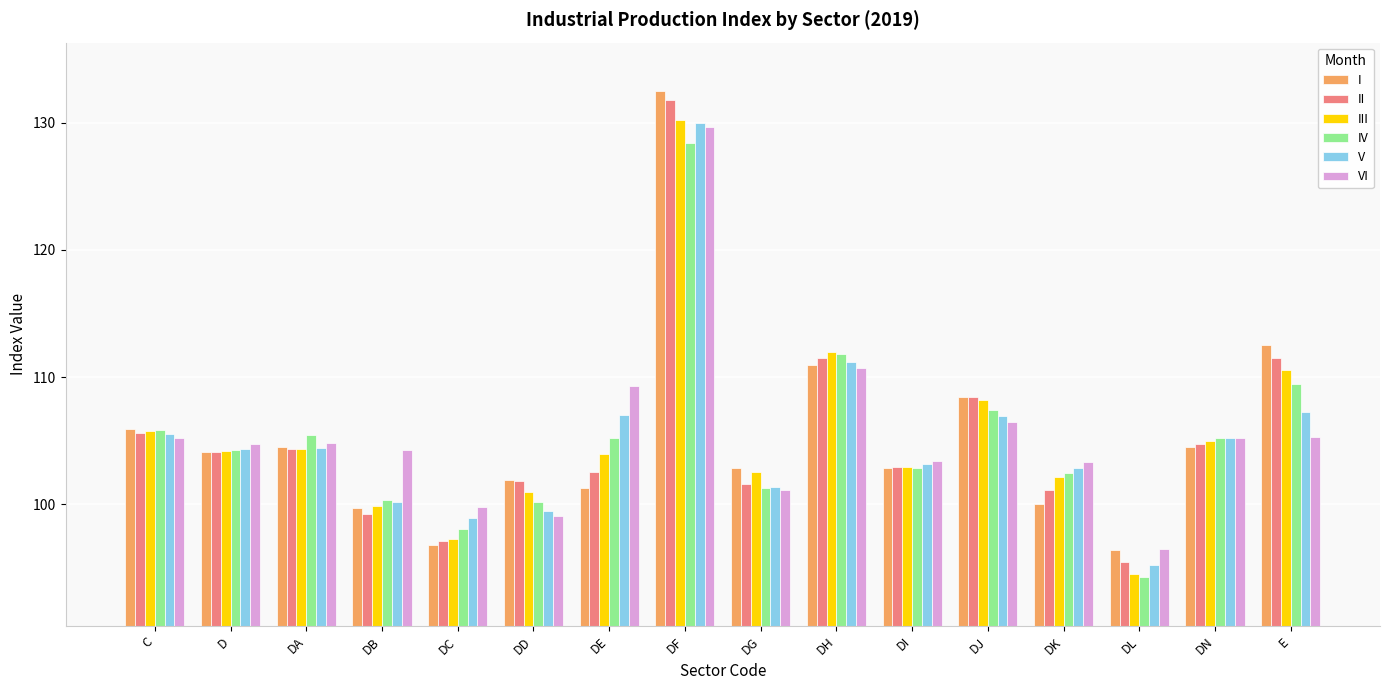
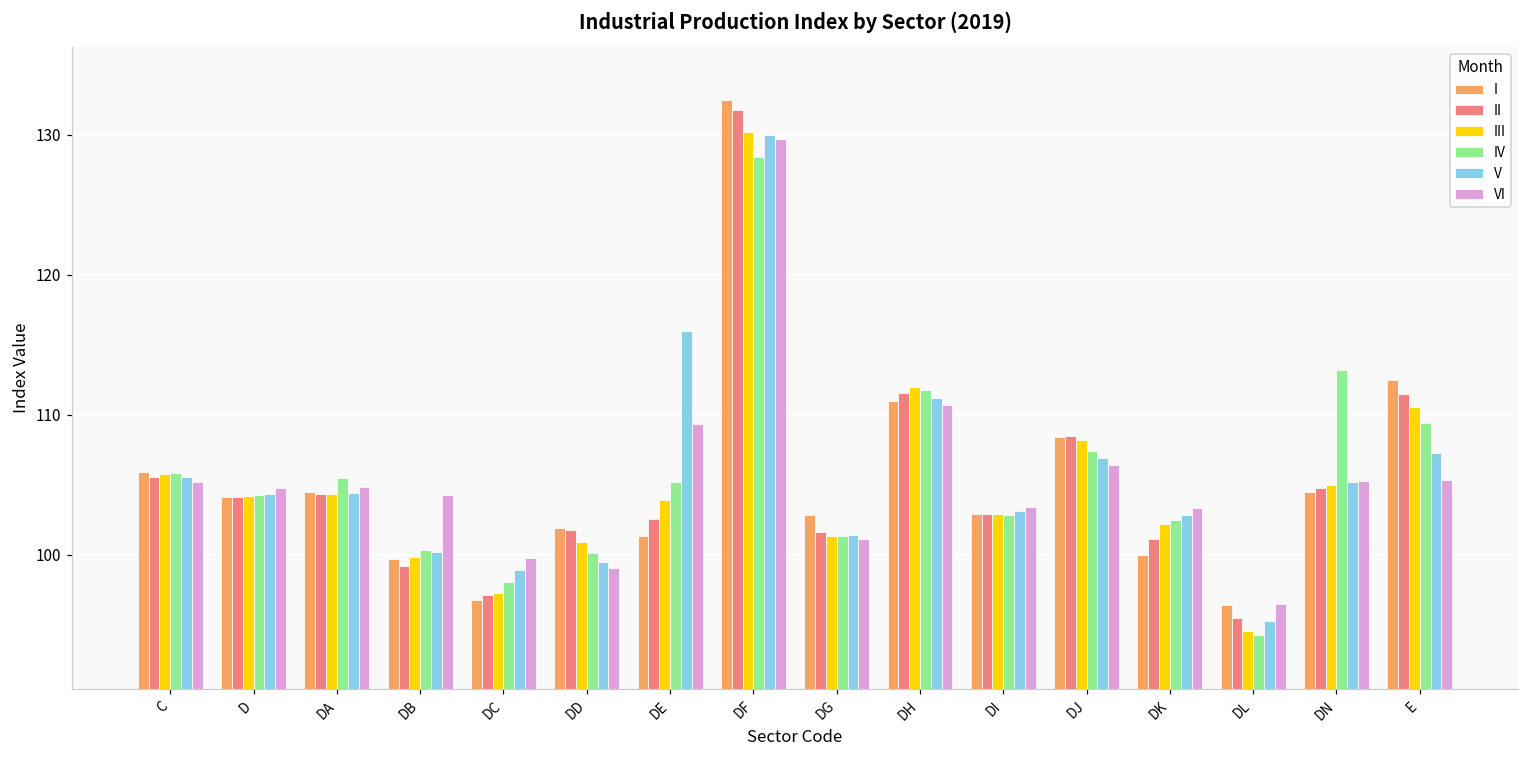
  {
    "III": {
      "C": 105.8,
      "D": 104.2,
      "DA": 104.3,
      "DB": 99.9,
      "DC": 97.2,
      "DD": 100.9,
      "DE": 103.9,
      "DF": 130.2,
-     "DG": 102.5,
+     "DG": 101.4,
      "DH": 112.0,
      "DI": 102.9,
      "DJ": 108.2,
      "DK": 102.2,
      "DL": 94.5,
      "DN": 105.0,
      "E": 110.5
    },
    "IV": {
      "C": 105.8,
      "D": 104.2,
      "DA": 105.5,
      "DB": 100.3,
      "DC": 98.1,
      "DD": 100.1,
      "DE": 105.2,
      "DF": 128.4,
      "DG": 101.3,
      "DH": 111.8,
      "DI": 102.9,
      "DJ": 107.4,
      "DK": 102.5,
      "DL": 94.3,
-     "DN": 105.2,
+     "DN": 113.2,
      "E": 109.4
    },
    "V": {
      "C": 105.6,
      "D": 104.4,
      "DA": 104.4,
      "DB": 100.2,
      "DC": 98.9,
      "DD": 99.5,
-     "DE": 107.1,
+     "DE": 116.0,
      "DF": 130.0,
      "DG": 101.4,
      "DH": 111.2,
      "DI": 103.1,
      "DJ": 106.9,
      "DK": 102.8,
      "DL": 95.3,
      "DN": 105.2,
      "E": 107.3
    },
    "VI": {
      "C": 105.2,
      "D": 104.7,
      "DA": 104.8,
      "DB": 104.3,
      "DC": 99.8,
      "DD": 99.1,
      "DE": 109.3,
      "DF": 129.7,
      "DG": 101.2,
      "DH": 110.7,
      "DI": 103.4,
      "DJ": 106.4,
      "DK": 103.4,
      "DL": 96.5,
      "DN": 105.2,
      "E": 105.3
    }
  }
